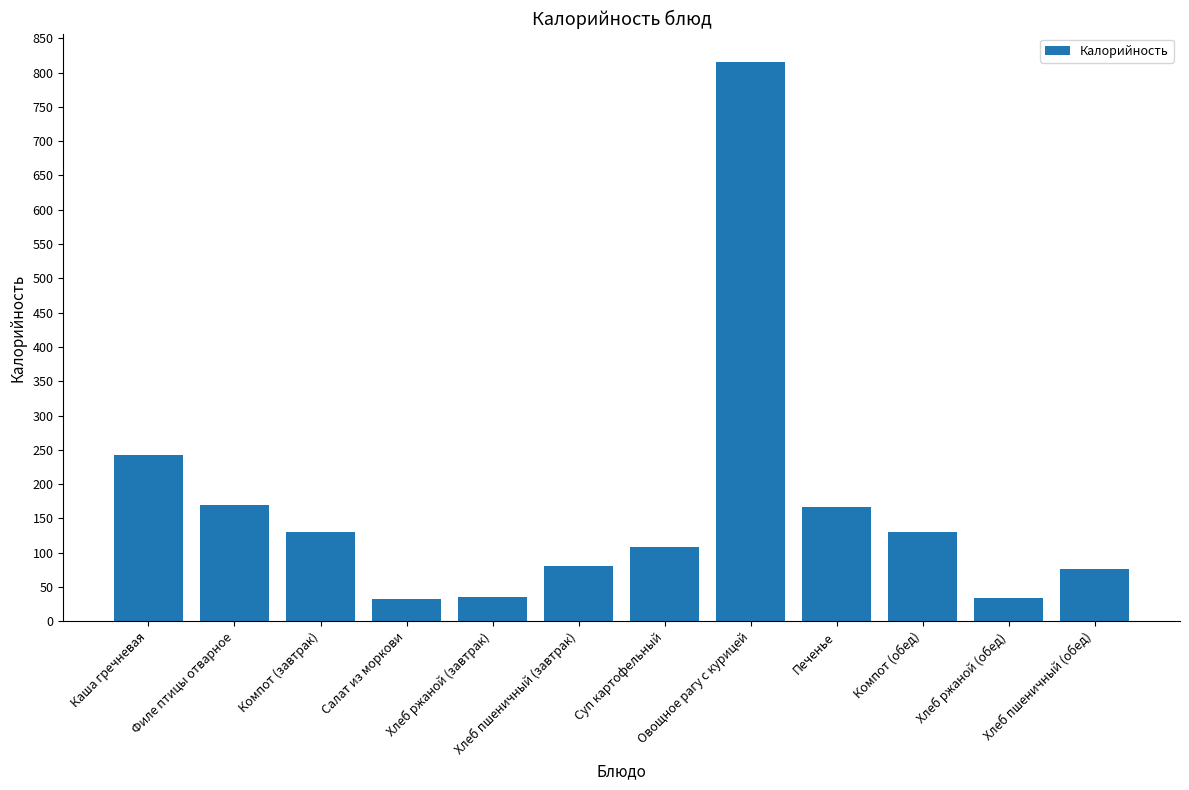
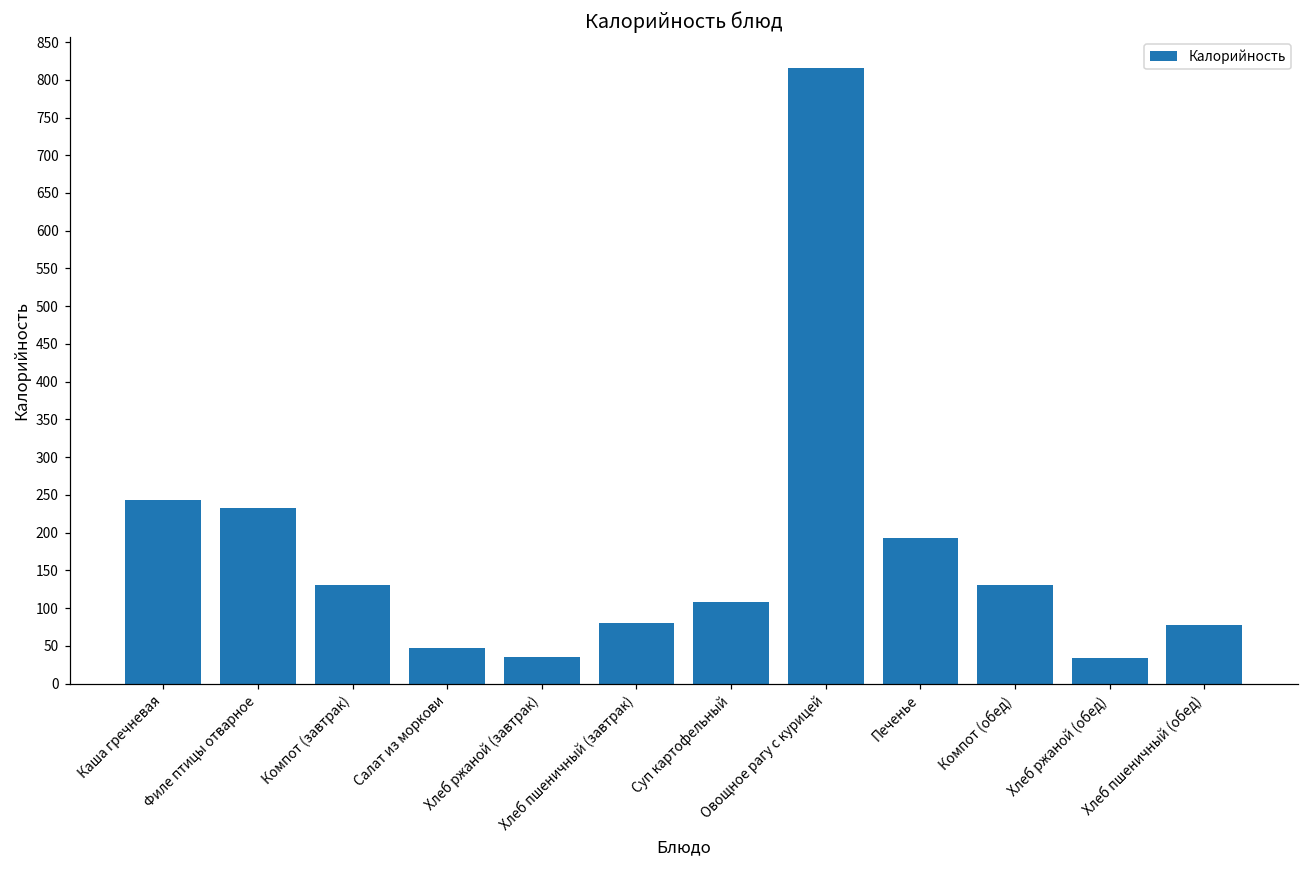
  {
    "Каша гречневая": 240,
-   "Филе птицы отварное": 170,
+   "Филе птицы отварное": 230,
    "Компот (завтрак)": 130,
-   "Салат из моркови": 30,
+   "Салат из моркови": 50,
    "Хлеб ржаной (завтрак)": 40,
    "Хлеб пшеничный (завтрак)": 80,
    "Суп картофельный": 110,
    "Овощное рагу с курицей": 820,
-   "Печенье": 170,
+   "Печенье": 190,
    "Компот (обед)": 130,
    "Хлеб ржаной (обед)": 30,
    "Хлеб пшеничный (обед)": 80
  }
